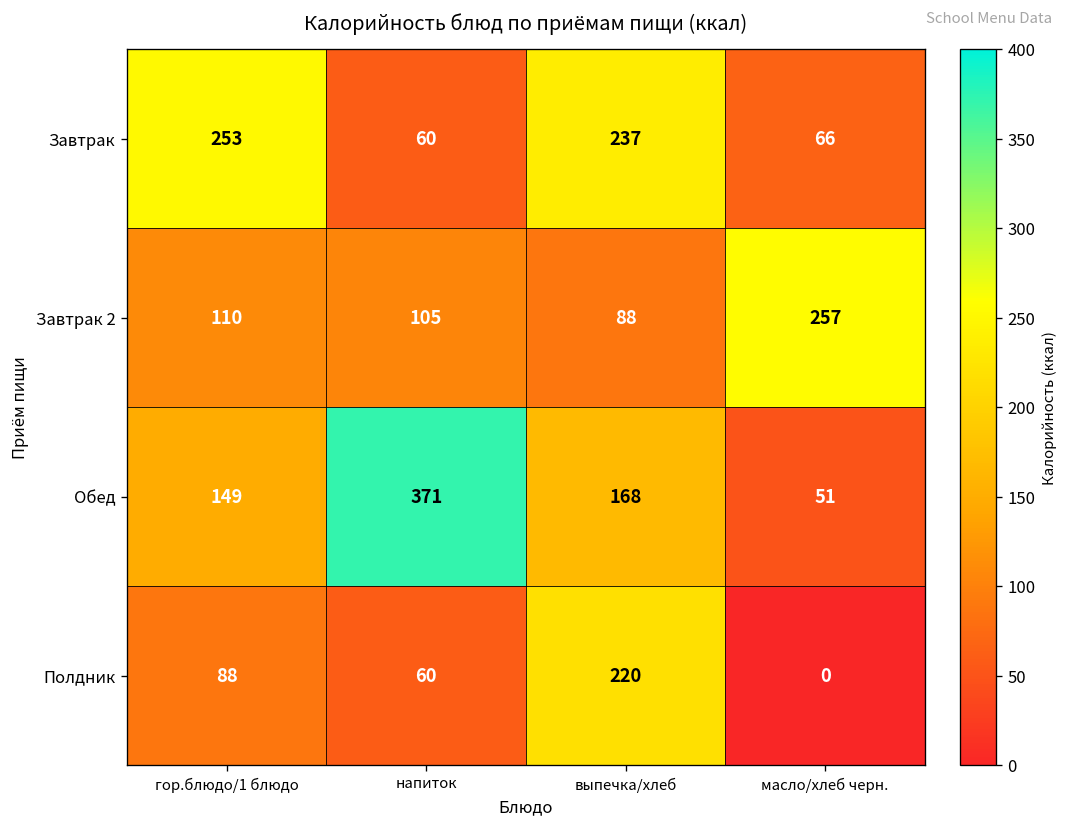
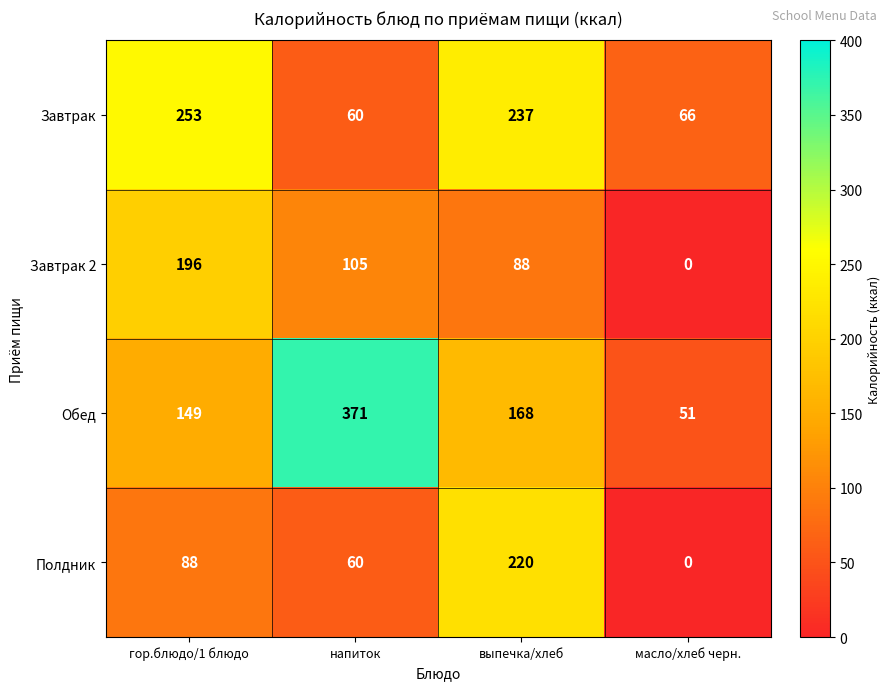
  {
    "Завтрак": {
      "гор.блюдо/1 блюдо": 253,
      "напиток": 60,
      "выпечка/хлеб": 237,
      "масло/хлеб черн.": 66
    },
    "Завтрак 2": {
-     "гор.блюдо/1 блюдо": 110,
+     "гор.блюдо/1 блюдо": 196,
      "напиток": 105,
      "выпечка/хлеб": 88,
-     "масло/хлеб черн.": 257
+     "масло/хлеб черн.": 0
    },
    "Обед": {
      "гор.блюдо/1 блюдо": 149,
      "напиток": 371,
      "выпечка/хлеб": 168,
      "масло/хлеб черн.": 51
    },
    "Полдник": {
      "гор.блюдо/1 блюдо": 88,
      "напиток": 60,
      "выпечка/хлеб": 220,
      "масло/хлеб черн.": 0
    }
  }
